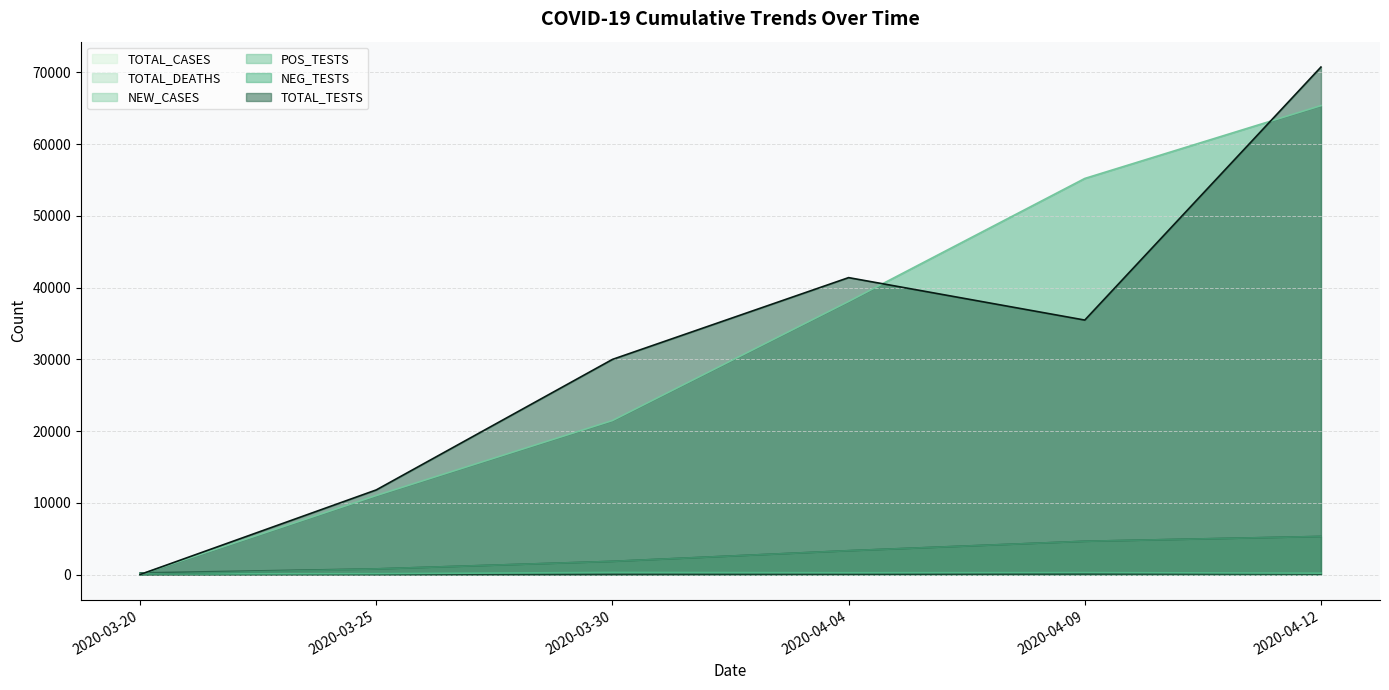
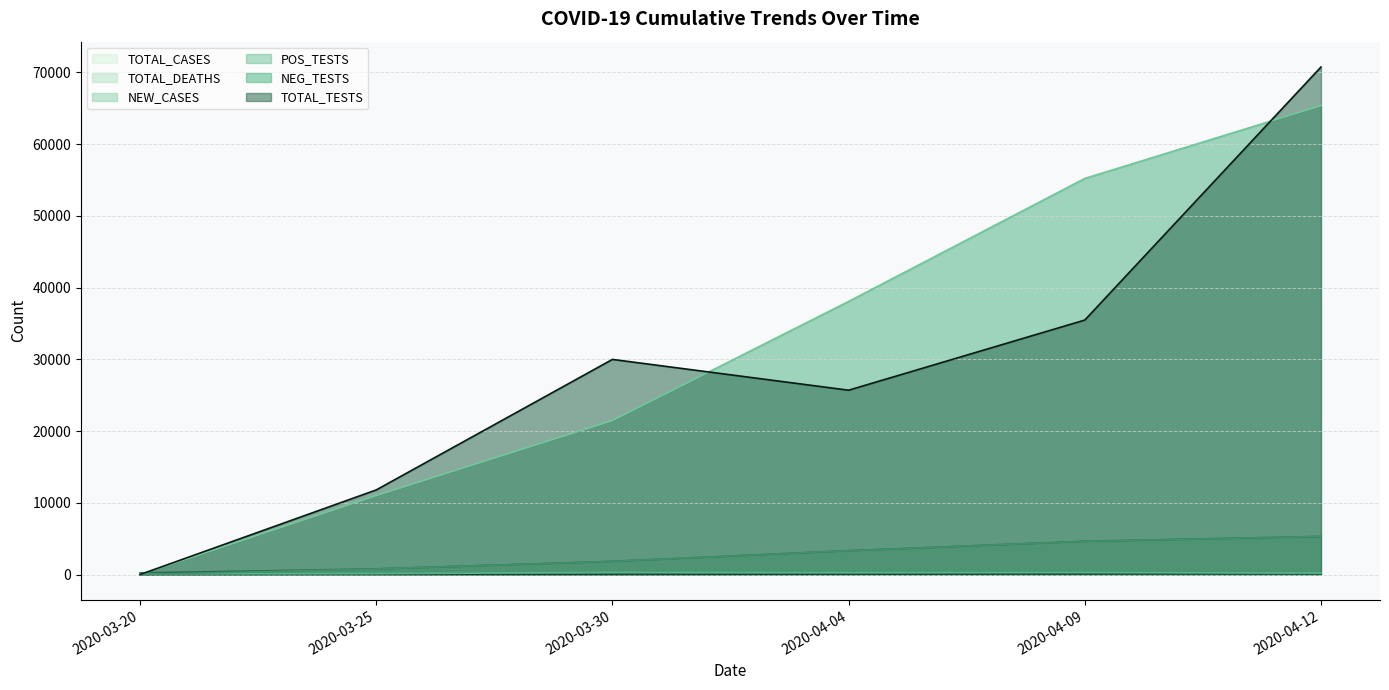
  {
    "TOTAL_TESTS": {
      "2020-03-25": 12000,
      "2020-03-30": 30000,
-     "2020-04-04": 41000,
+     "2020-04-04": 26000,
      "2020-04-09": 35000,
      "2020-04-12": 71000
    }
  }
